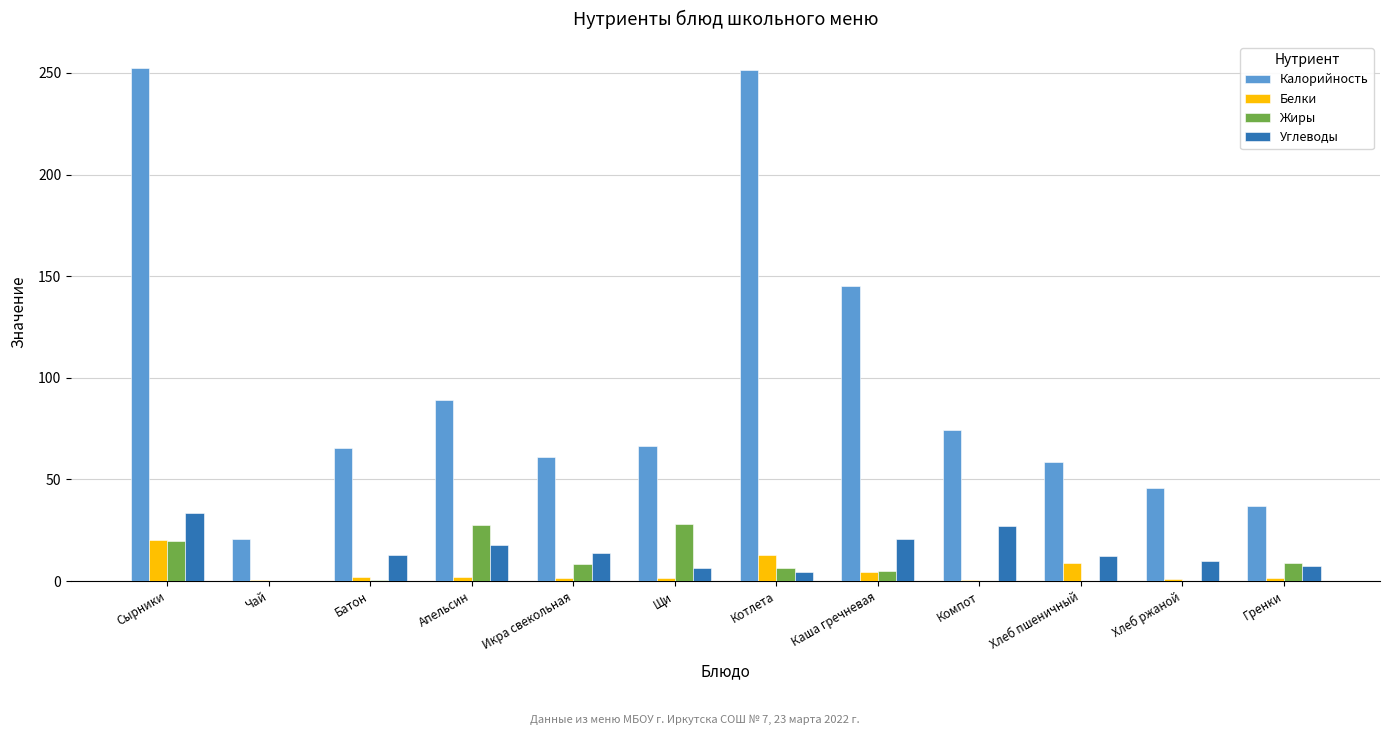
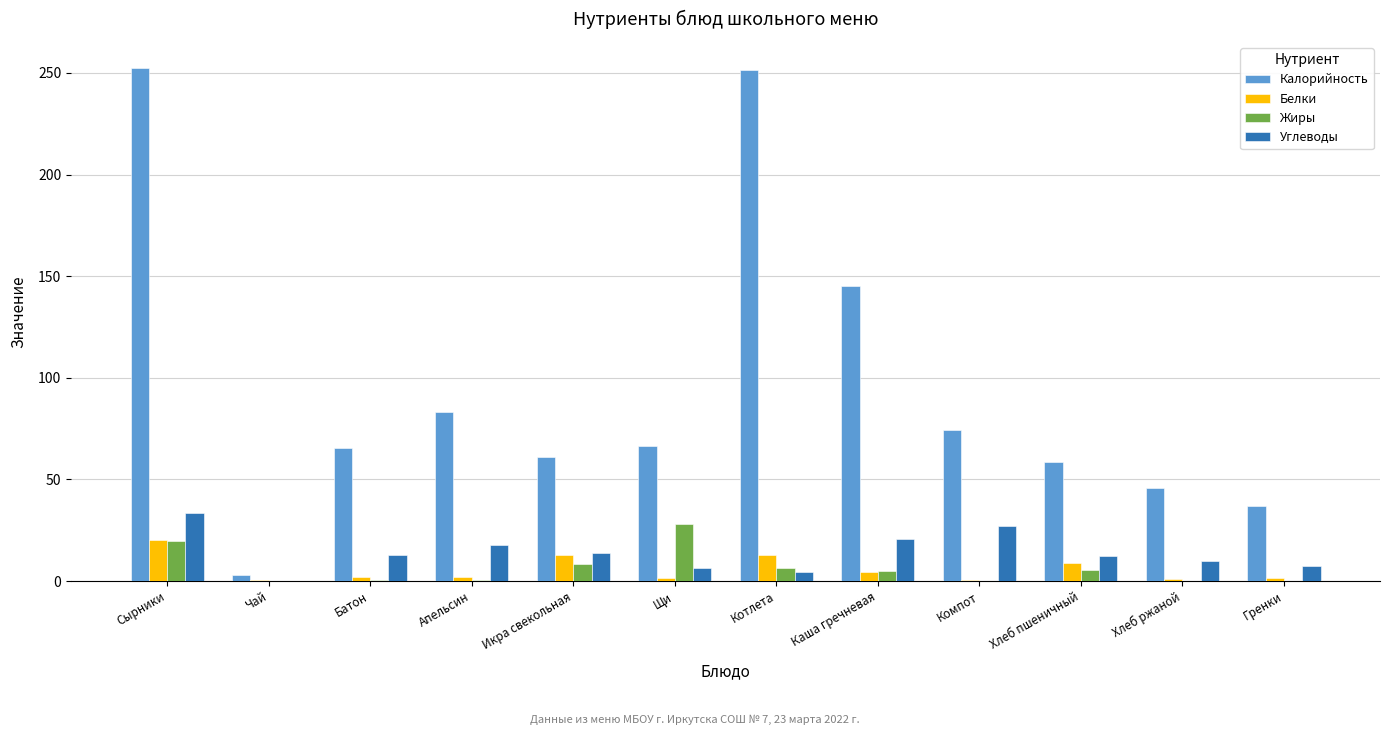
  {
    "Калорийность": {
      "Сырники": 253,
-     "Чай": 21,
+     "Чай": 3,
      "Батон": 65,
-     "Апельсин": 89,
+     "Апельсин": 83,
      "Икра свекольная": 61,
      "Щи": 66,
      "Котлета": 252,
      "Каша гречневая": 145,
      "Компот": 74,
      "Хлеб пшеничный": 59,
      "Хлеб ржаной": 46,
      "Гренки": 37
    },
    "Белки": {
      "Сырники": 20,
      "Батон": 2,
      "Апельсин": 2,
-     "Икра свекольная": 1,
+     "Икра свекольная": 13,
      "Щи": 1,
      "Котлета": 13,
      "Каша гречневая": 5,
      "Хлеб пшеничный": 9,
      "Гренки": 1
    },
    "Жиры": {
      "Сырники": 20,
-     "Апельсин": 27,
+     "Апельсин": 0,
      "Икра свекольная": 8,
      "Щи": 28,
      "Котлета": 6,
      "Каша гречневая": 5,
      "Компот": 0,
-     "Хлеб пшеничный": 0,
-     "Гренки": 9
+     "Хлеб пшеничный": 5,
+     "Гренки": 0
    },
    "Углеводы": {
      "Сырники": 34,
      "Батон": 13,
      "Апельсин": 18,
      "Икра свекольная": 14,
      "Щи": 6,
      "Котлета": 4,
      "Каша гречневая": 21,
      "Компот": 27,
      "Хлеб пшеничный": 12,
      "Хлеб ржаной": 10,
      "Гренки": 8
    }
  }
